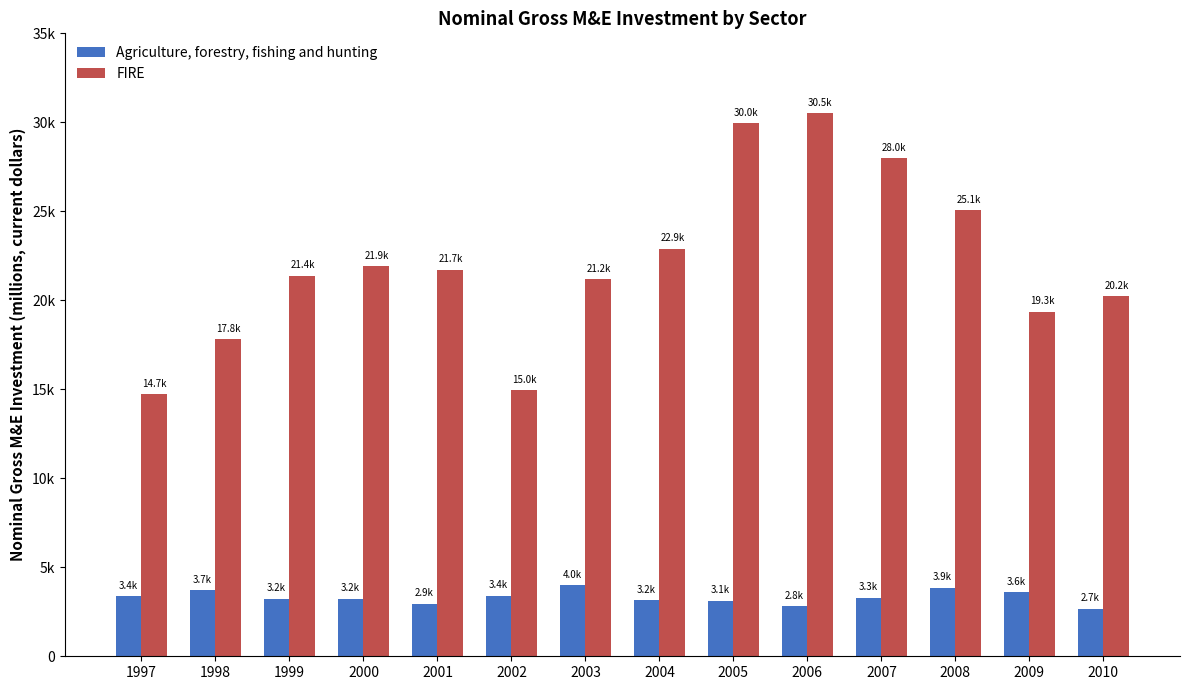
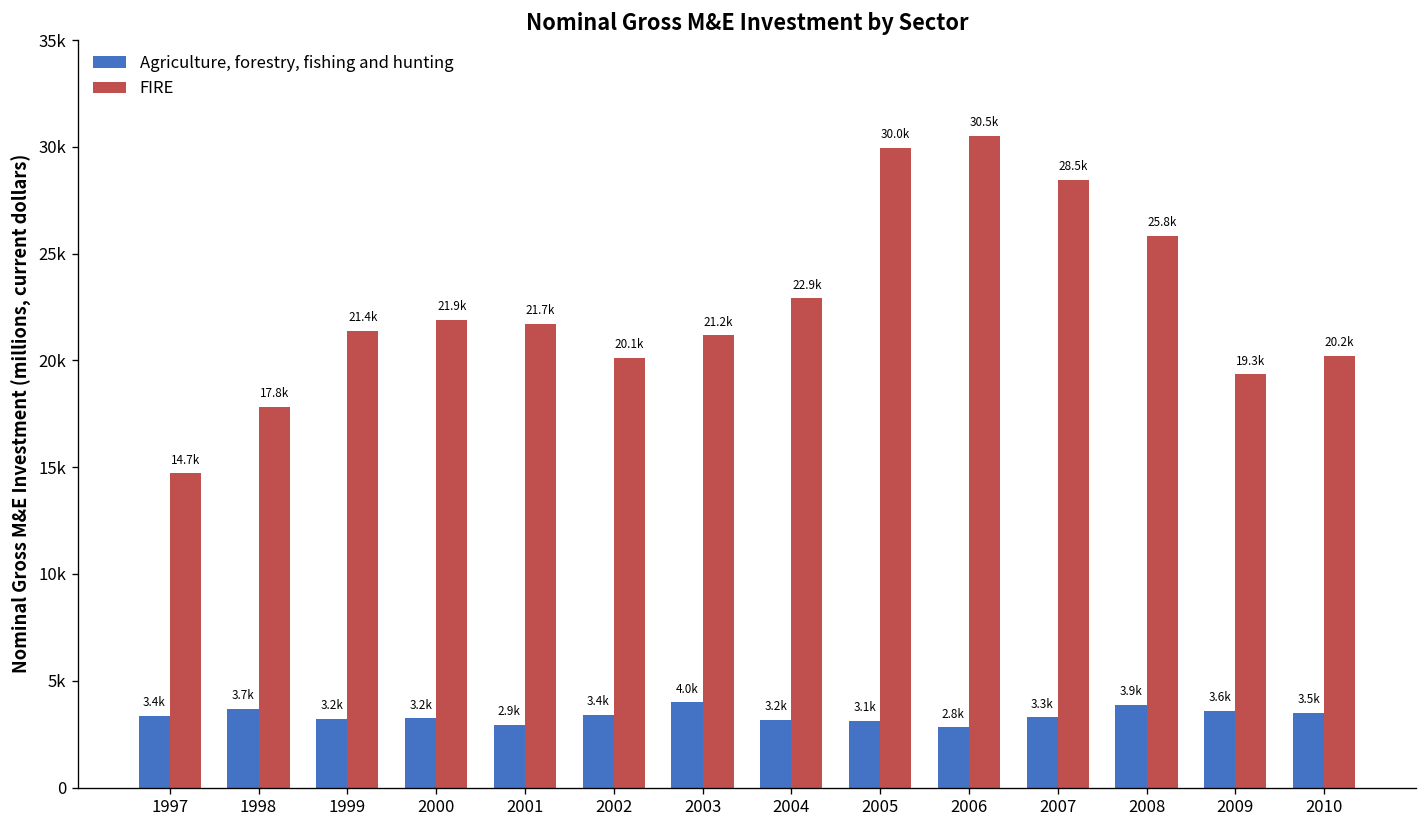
  {
    "Agriculture, forestry, fishing and hunting": {
      "1997": "3.4k",
      "1998": "3.7k",
      "1999": "3.2k",
      "2000": "3.2k",
      "2001": "2.9k",
      "2002": "3.4k",
      "2003": "4.0k",
      "2004": "3.2k",
      "2005": "3.1k",
      "2006": "2.8k",
      "2007": "3.3k",
      "2008": "3.9k",
      "2009": "3.6k",
-     "2010": "2.7k"
+     "2010": "3.5k"
    },
    "FIRE": {
      "1997": "14.7k",
      "1998": "17.8k",
      "1999": "21.4k",
      "2000": "21.9k",
      "2001": "21.7k",
-     "2002": "15.0k",
+     "2002": "20.1k",
      "2003": "21.2k",
      "2004": "22.9k",
      "2005": "30.0k",
      "2006": "30.5k",
-     "2007": "28.0k",
-     "2008": "25.1k",
+     "2007": "28.5k",
+     "2008": "25.8k",
      "2009": "19.3k",
      "2010": "20.2k"
    }
  }
